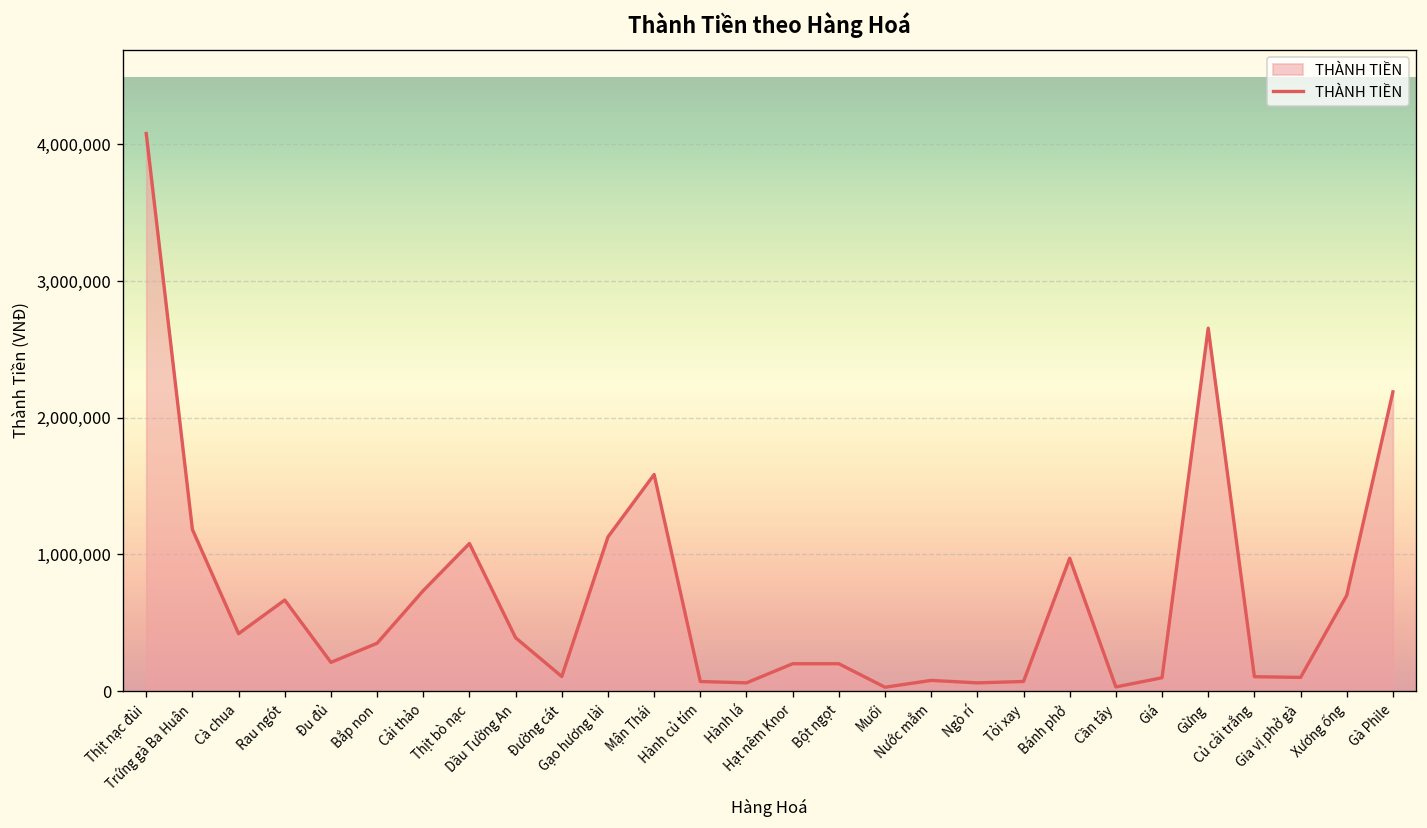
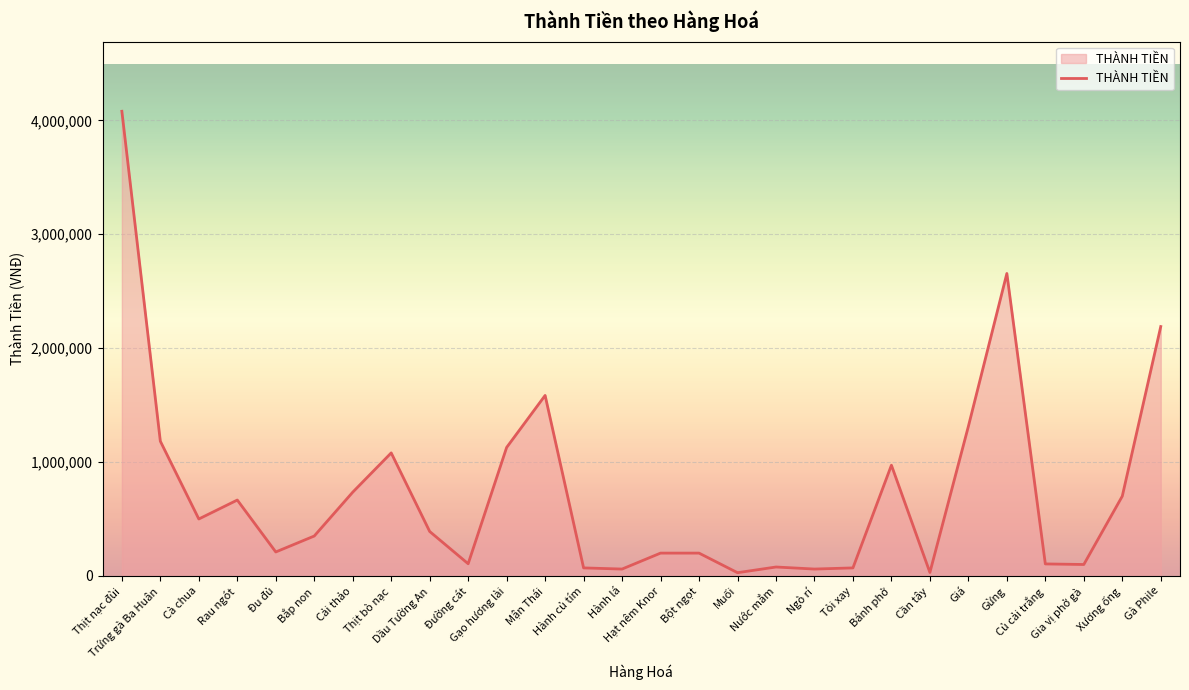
  {
    "Thịt nạc đùi": "4,080,000",
    "Trứng gà Ba Huân": "1,180,000",
-   "Cà chua": "420,000",
+   "Cà chua": "500,000",
    "Rau ngót": "670,000",
    "Đu đủ": "210,000",
    "Bắp non": "350,000",
    "Cải thảo": "740,000",
    "Thịt bò nạc": "1,080,000",
    "Dầu Tường An": "390,000",
    "Đường cát": "110,000",
    "Gạo hương lài": "1,130,000",
    "Mận Thái": "1,580,000",
    "Hành củ tím": "70,000",
    "Hành lá": "60,000",
    "Hạt nêm Knor": "200,000",
    "Bột ngọt": "200,000",
    "Muối": "30,000",
    "Nước mắm": "80,000",
    "Ngò rí": "60,000",
    "Tỏi xay": "70,000",
    "Bánh phở": "970,000",
    "Cần tây": "30,000",
-   "Giá": "100,000",
+   "Giá": "1,310,000",
    "Gừng": "2,660,000",
    "Củ cải trắng": "110,000",
    "Gia vị phở gà": "100,000",
    "Xương ống": "700,000",
    "Gà Phile": "2,190,000"
  }
